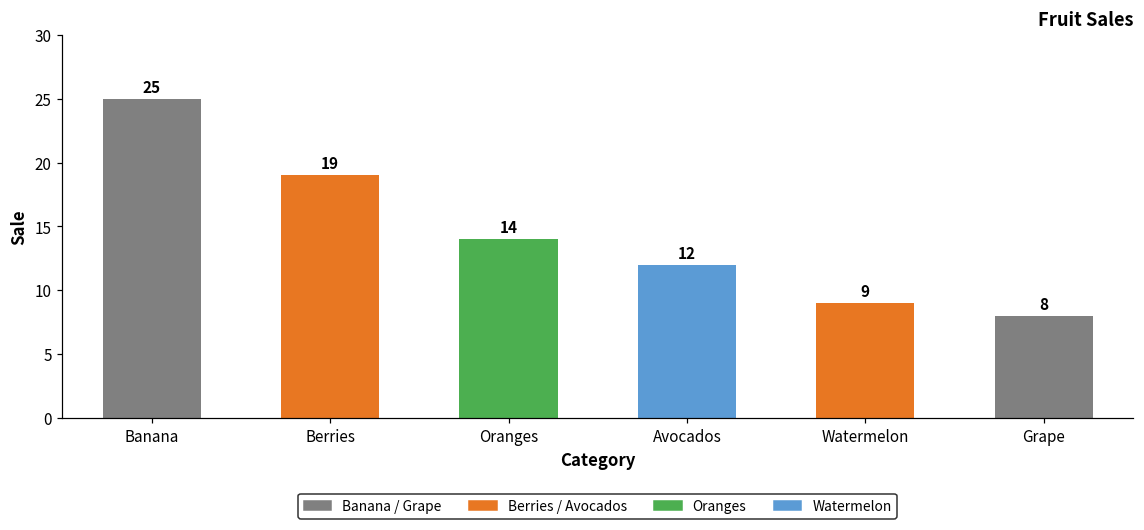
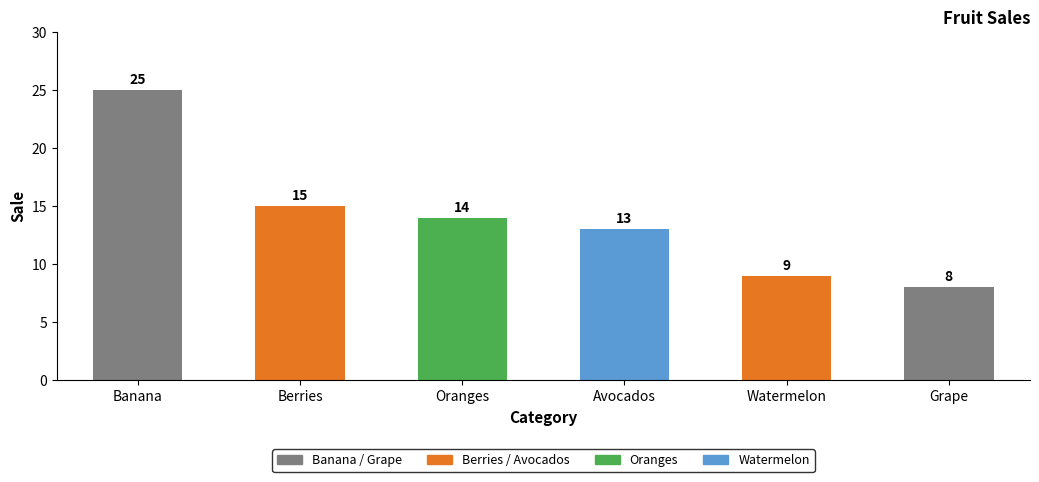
  {
    "Banana": 25,
-   "Berries": 19,
+   "Berries": 15,
    "Oranges": 14,
-   "Avocados": 12,
+   "Avocados": 13,
    "Watermelon": 9,
    "Grape": 8
  }
